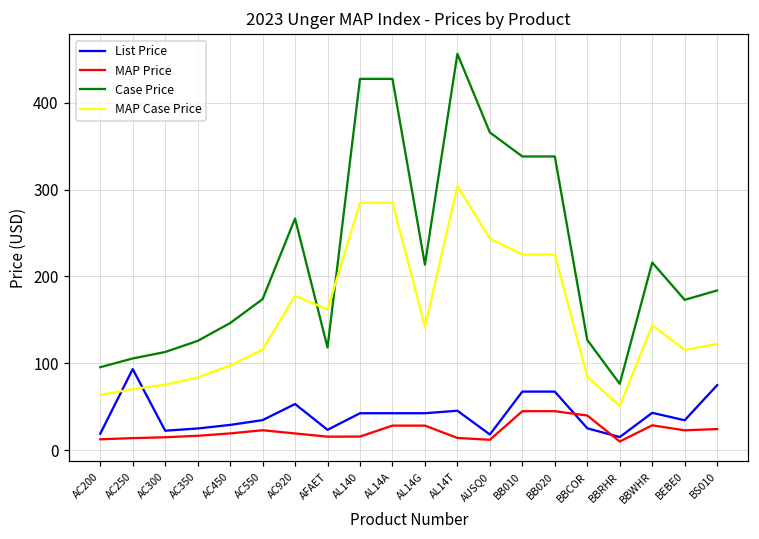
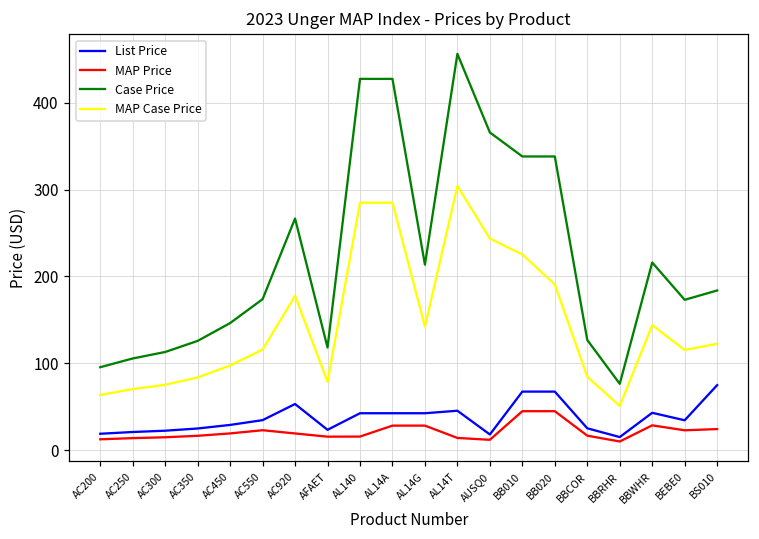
  {
    "List Price": {
      "AC200": 20,
-     "AC250": 90,
+     "AC250": 20,
      "AC300": 20,
      "AC350": 30,
      "AC450": 30,
      "AC550": 30,
      "AC920": 50,
      "AFAET": 20,
      "AL140": 40,
      "AL14A": 40,
      "AL14G": 40,
      "AL14T": 50,
      "AUSQ0": 20,
      "BB010": 70,
      "BB020": 70,
      "BBCOR": 30,
      "BBRHR": 20,
      "BBWHR": 40,
      "BEBE0": 30,
      "BS010": 80
    },
    "MAP Price": {
      "AC200": 10,
      "AC250": 10,
      "AC300": 20,
      "AC350": 20,
      "AC450": 20,
      "AC550": 20,
      "AC920": 20,
      "AFAET": 20,
      "AL140": 20,
      "AL14A": 30,
      "AL14G": 30,
      "AL14T": 10,
      "AUSQ0": 10,
      "BB010": 50,
      "BB020": 50,
-     "BBCOR": 40,
+     "BBCOR": 20,
      "BBRHR": 10,
      "BBWHR": 30,
      "BEBE0": 20,
      "BS010": 20
    },
    "Case Price": {
      "AC200": 100,
      "AC250": 110,
      "AC300": 110,
      "AC350": 130,
      "AC450": 150,
      "AC550": 170,
      "AC920": 270,
      "AFAET": 120,
      "AL140": 430,
      "AL14A": 430,
      "AL14G": 210,
      "AL14T": 460,
      "AUSQ0": 370,
      "BB010": 340,
      "BB020": 340,
      "BBCOR": 130,
      "BBRHR": 80,
      "BBWHR": 220,
      "BEBE0": 170,
      "BS010": 180
    },
    "MAP Case Price": {
      "AC200": 60,
      "AC250": 70,
      "AC300": 80,
      "AC350": 80,
      "AC450": 100,
      "AC550": 120,
      "AC920": 180,
-     "AFAET": 160,
+     "AFAET": 80,
      "AL140": 280,
      "AL14A": 280,
      "AL14G": 140,
      "AL14T": 300,
      "AUSQ0": 240,
      "BB010": 230,
-     "BB020": 230,
+     "BB020": 190,
      "BBCOR": 80,
      "BBRHR": 50,
      "BBWHR": 140,
      "BEBE0": 120,
      "BS010": 120
    }
  }
